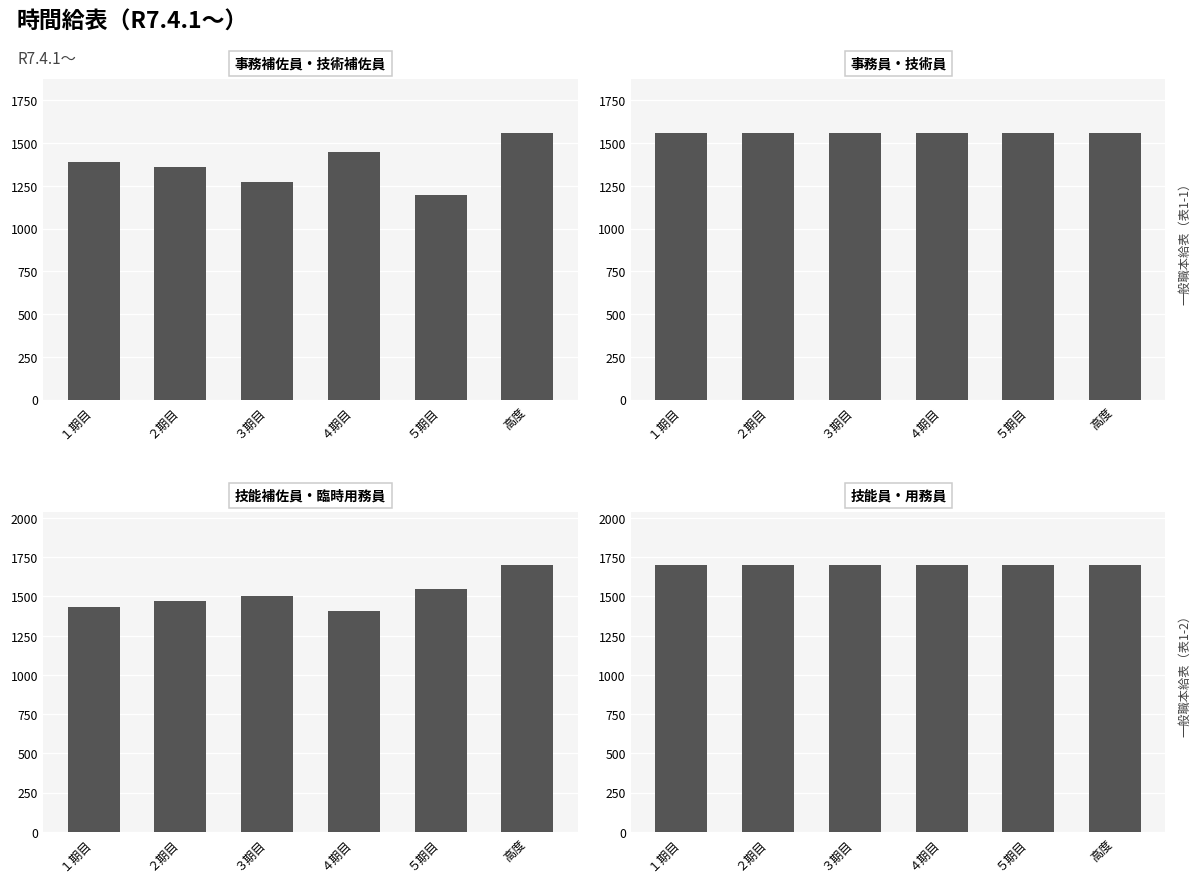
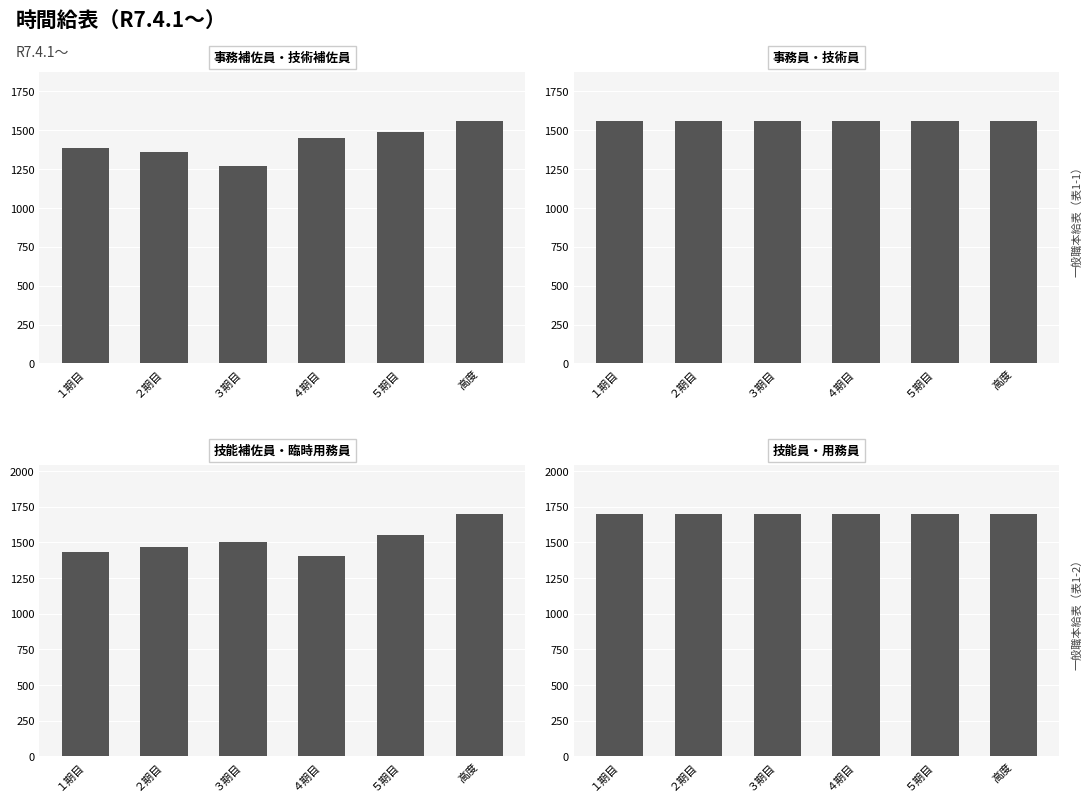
  {
    "事務補佐員・技術補佐員": {
      "１期目": 1390,
      "２期目": 1360,
      "３期目": 1270,
      "４期目": 1450,
-     "５期目": 1200,
+     "５期目": 1490,
      "高度": 1560
    },
    "事務員・技術員": {
      "１期目": 1560,
      "２期目": 1560,
      "３期目": 1560,
      "４期目": 1560,
      "５期目": 1560,
      "高度": 1560
    },
    "技能補佐員・臨時用務員": {
      "１期目": 1430,
      "２期目": 1470,
      "３期目": 1500,
      "４期目": 1410,
      "５期目": 1550,
      "高度": 1700
    },
    "技能員・用務員": {
      "１期目": 1700,
      "２期目": 1700,
      "３期目": 1700,
      "４期目": 1700,
      "５期目": 1700,
      "高度": 1700
    }
  }
